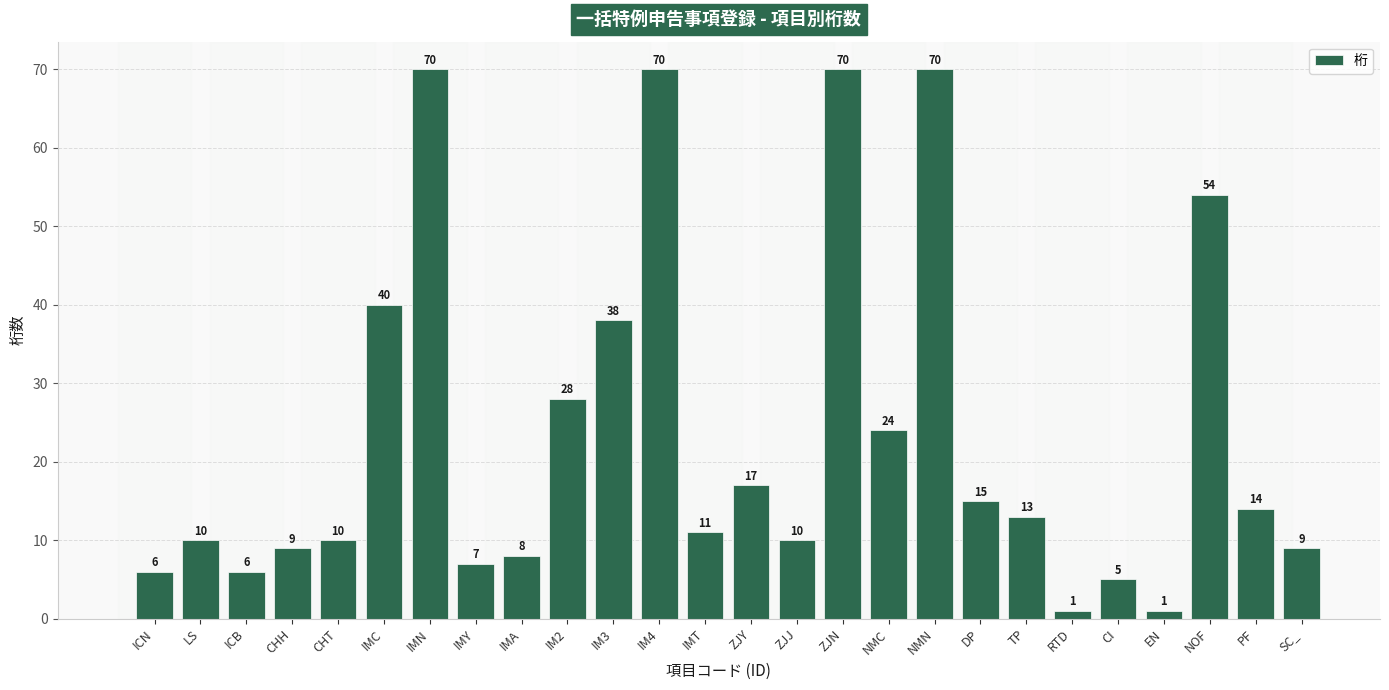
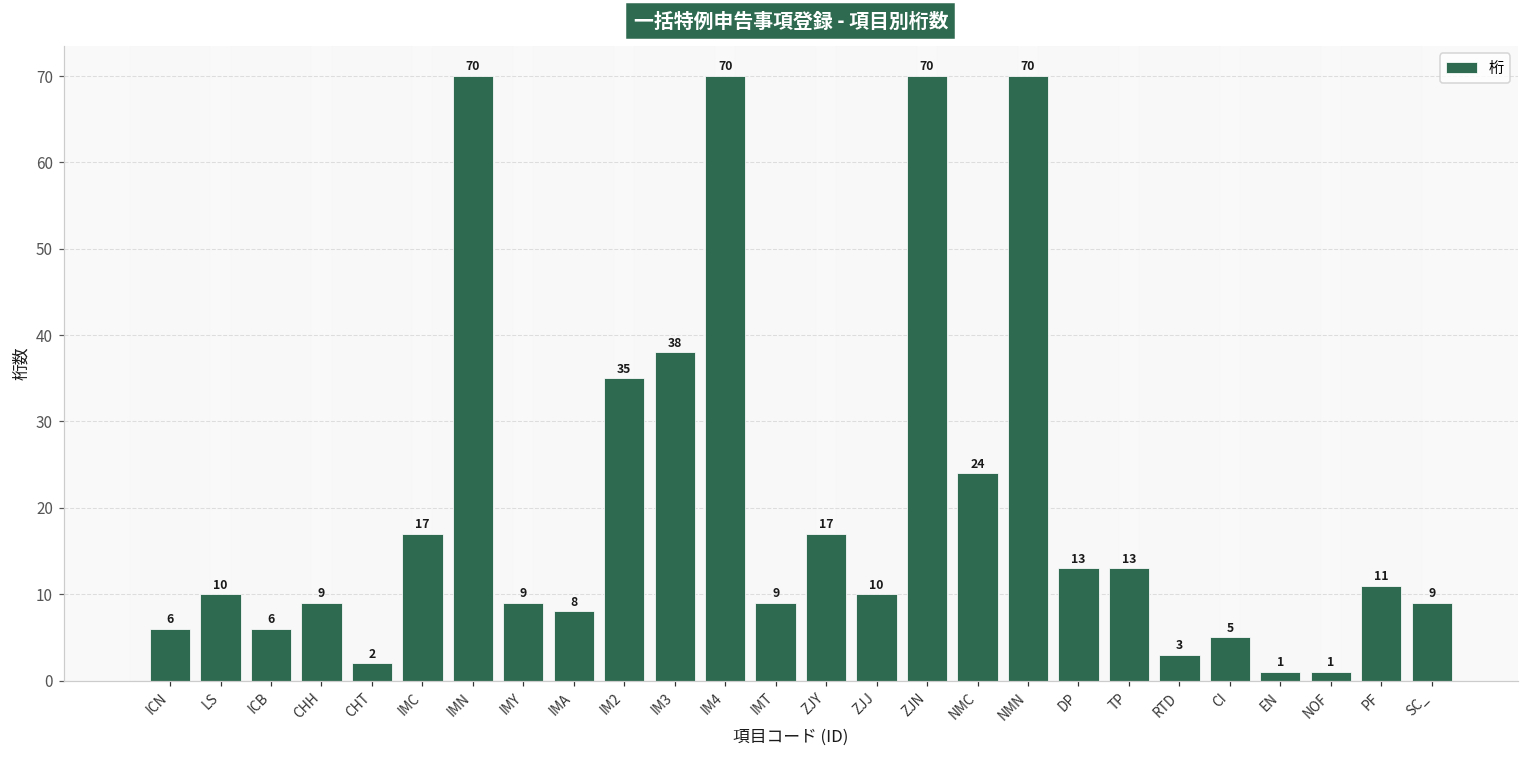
  {
    "ICN": 6,
    "LS": 10,
    "ICB": 6,
    "CHH": 9,
-   "CHT": 10,
-   "IMC": 40,
+   "CHT": 2,
+   "IMC": 17,
    "IMN": 70,
-   "IMY": 7,
+   "IMY": 9,
    "IMA": 8,
-   "IM2": 28,
+   "IM2": 35,
    "IM3": 38,
    "IM4": 70,
-   "IMT": 11,
+   "IMT": 9,
    "ZJY": 17,
    "ZJJ": 10,
    "ZJN": 70,
    "NMC": 24,
    "NMN": 70,
-   "DP": 15,
+   "DP": 13,
    "TP": 13,
-   "RTD": 1,
+   "RTD": 3,
    "CI": 5,
    "EN": 1,
-   "NOF": 54,
-   "PF": 14,
+   "NOF": 1,
+   "PF": 11,
    "SC_": 9
  }
